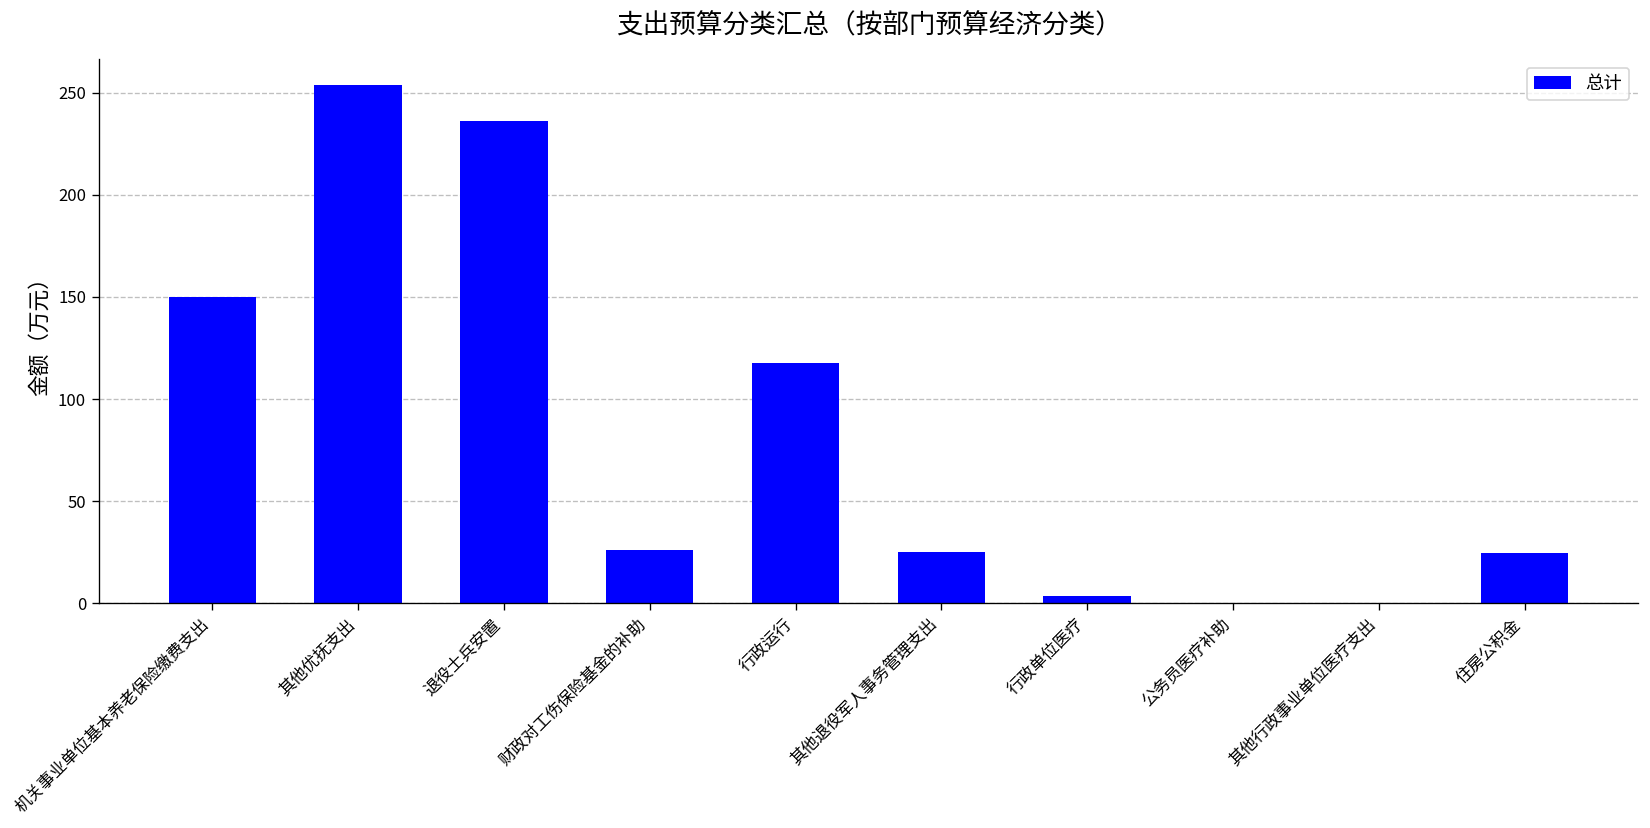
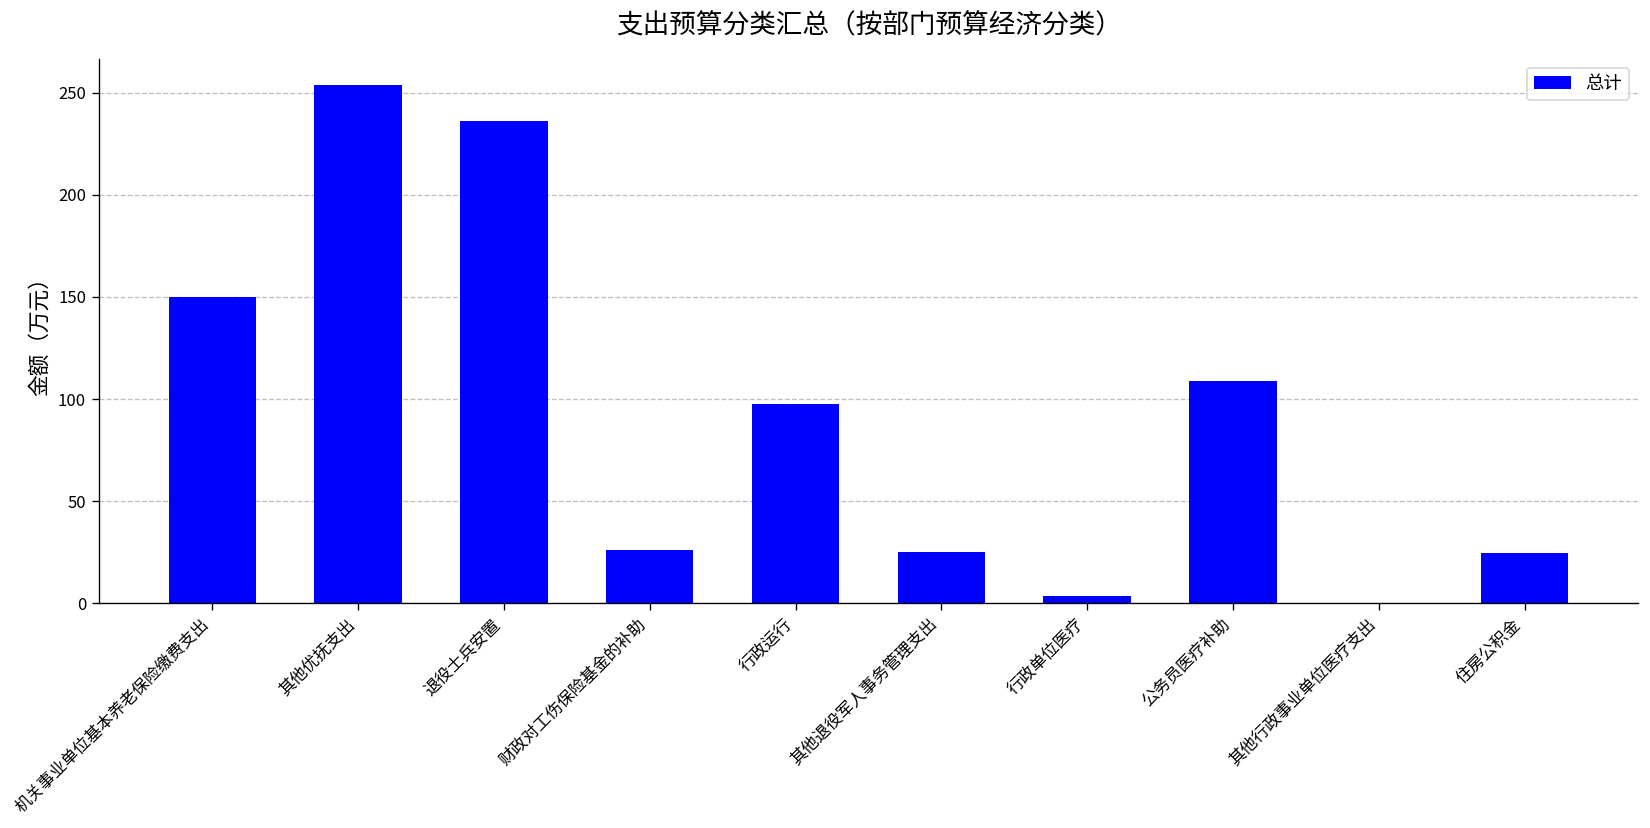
  {
    "机关事业单位基本养老保险缴费支出": 150,
    "其他优抚支出": 254,
    "退役士兵安置": 236,
    "财政对工伤保险基金的补助": 26,
-   "行政运行": 118,
+   "行政运行": 97,
    "其他退役军人事务管理支出": 25,
    "行政单位医疗": 3,
-   "公务员医疗补助": 0,
+   "公务员医疗补助": 109,
    "住房公积金": 25
  }
